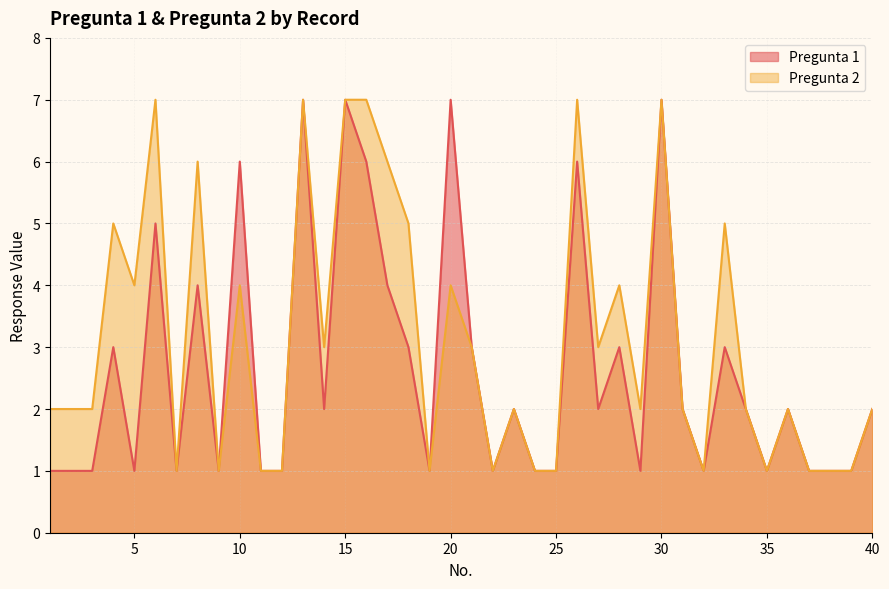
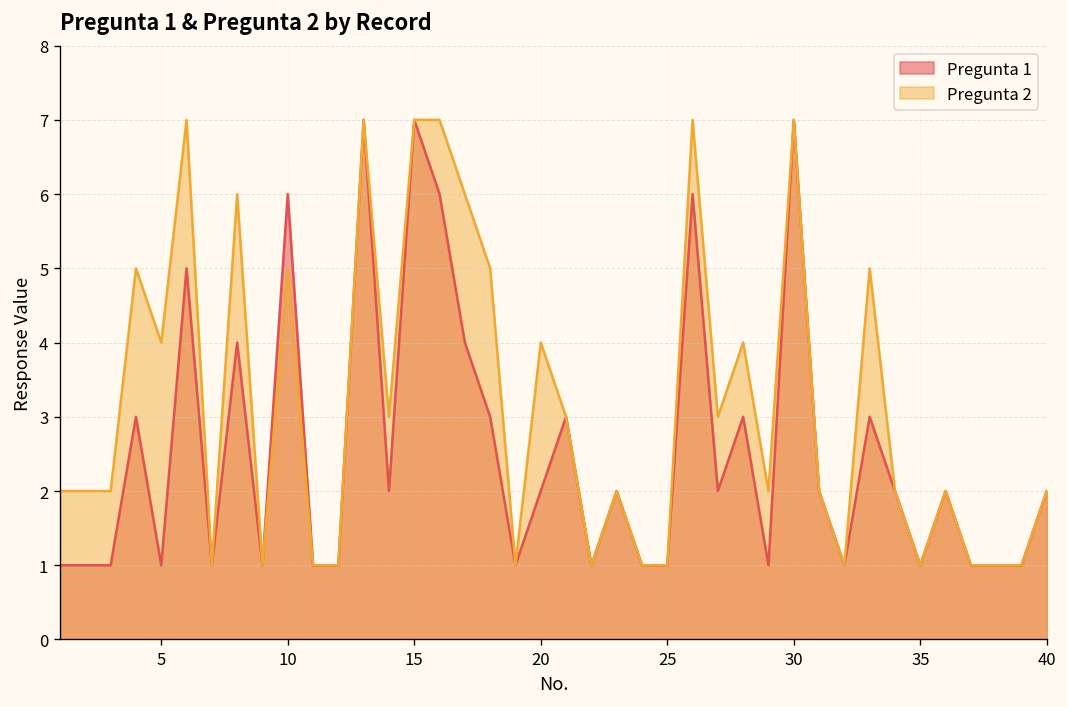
  {
    "Pregunta 1": {
      "5": 1,
      "10": 6,
-     "20": 7
+     "20": 2
    },
    "Pregunta 2": {
      "5": 4,
-     "10": 4,
+     "10": 5,
      "20": 4
    }
  }
